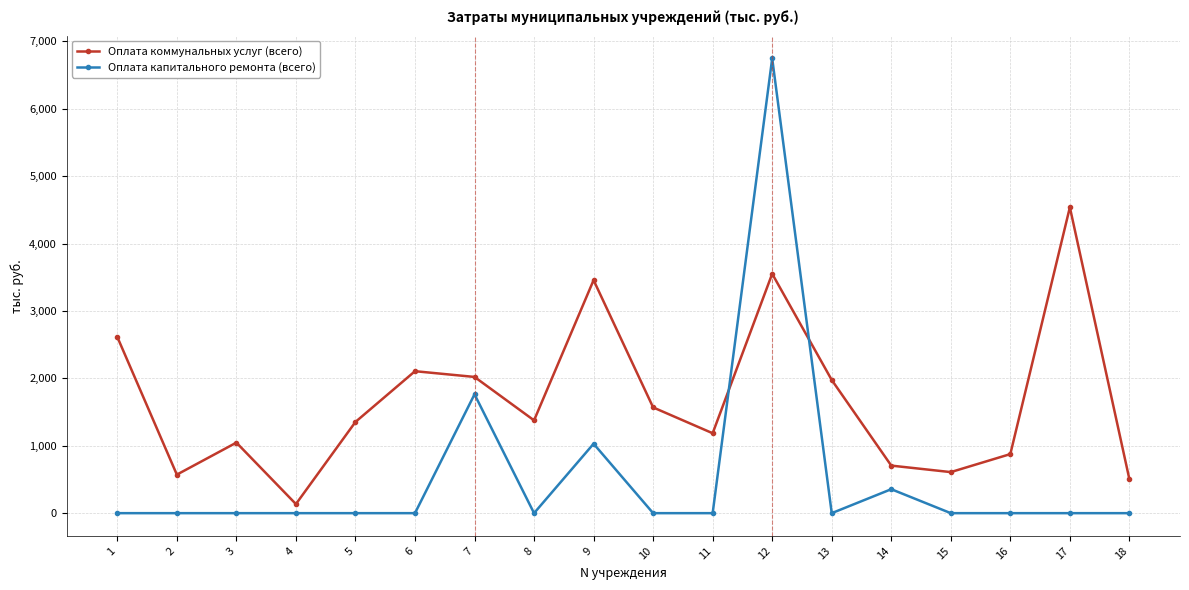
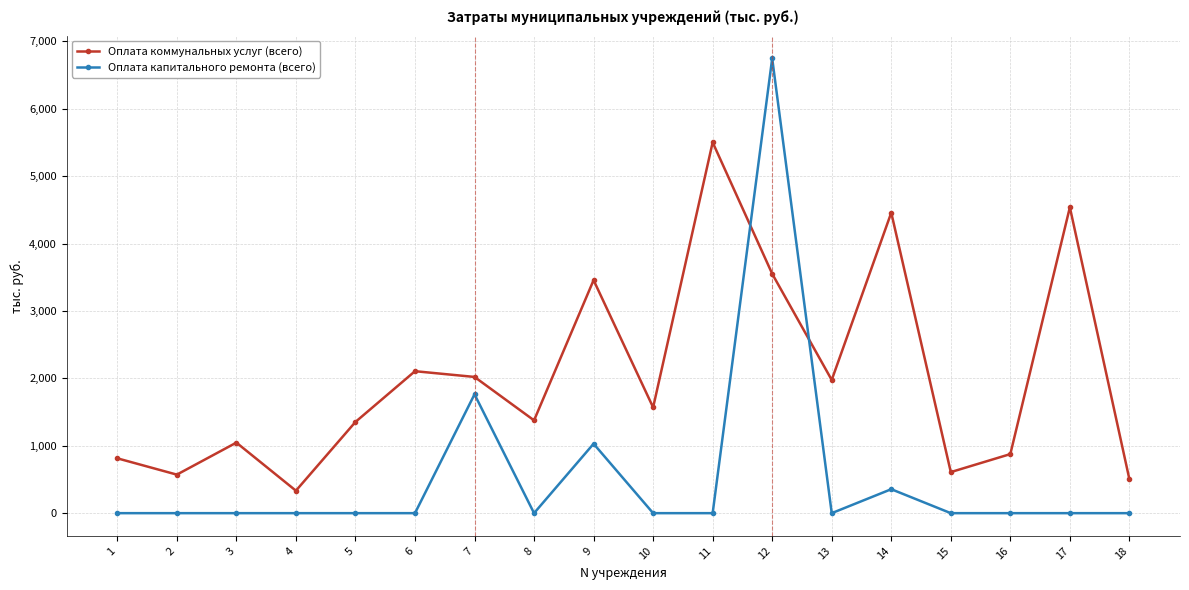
  {
    "Оплата коммунальных услуг (всего)": {
-     "1": "2,600",
+     "1": "800",
      "2": "600",
      "3": "1,000",
-     "4": "100",
+     "4": "300",
      "5": "1,400",
      "6": "2,100",
      "7": "2,000",
      "8": "1,400",
      "9": "3,500",
      "10": "1,600",
-     "11": "1,200",
+     "11": "5,500",
      "12": "3,600",
      "13": "2,000",
-     "14": "700",
+     "14": "4,500",
      "15": "600",
      "16": "900",
      "17": "4,500",
      "18": "500"
    },
    "Оплата капитального ремонта (всего)": {
      "1": "0",
      "2": "0",
      "3": "0",
      "4": "0",
      "5": "0",
      "6": "0",
      "7": "1,800",
      "8": "0",
      "9": "1,000",
      "10": "0",
      "11": "0",
      "12": "6,700",
      "13": "0",
      "14": "400",
      "15": "0",
      "16": "0",
      "17": "0",
      "18": "0"
    }
  }
